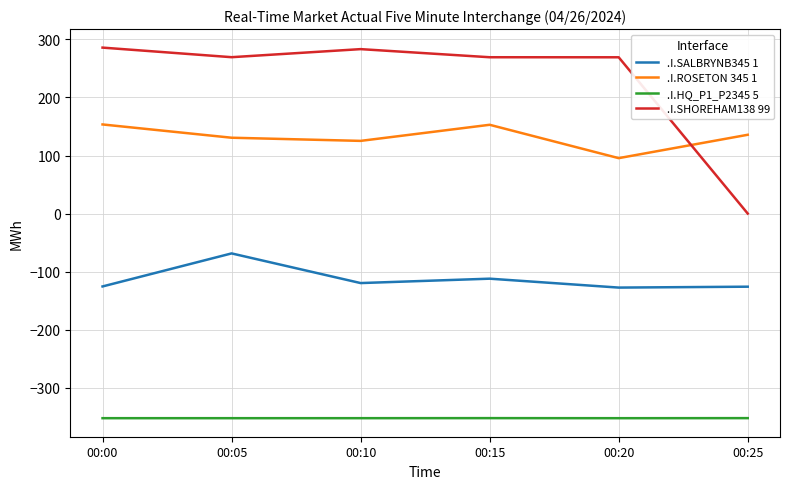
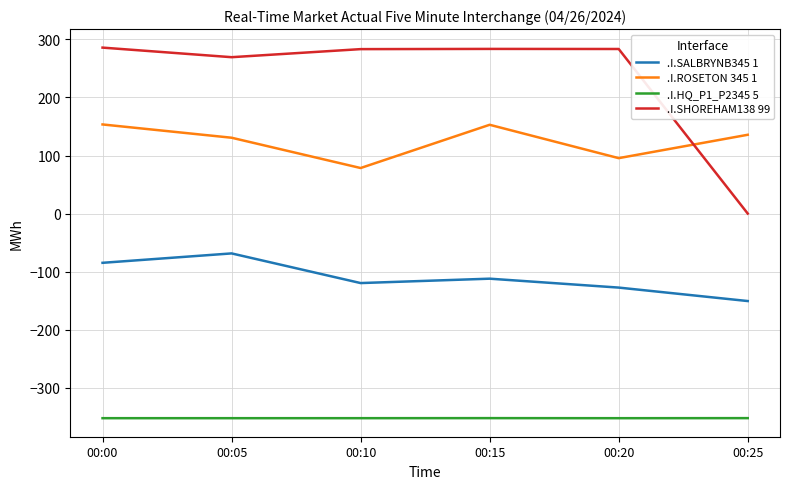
  {
    ".I.SALBRYNB345 1": {
-     "00:00": -130,
+     "00:00": -80,
      "00:05": -70,
      "00:10": -120,
      "00:15": -110,
      "00:20": -130,
-     "00:25": -130
+     "00:25": -150
    },
    ".I.ROSETON 345 1": {
      "00:00": 150,
      "00:05": 130,
-     "00:10": 130,
+     "00:10": 80,
      "00:15": 150,
      "00:20": 100,
      "00:25": 140
    },
    ".I.HQ_P1_P2345 5": {
      "00:00": -350,
      "00:05": -350,
      "00:10": -350,
      "00:15": -350,
      "00:20": -350,
      "00:25": -350
    },
    ".I.SHOREHAM138 99": {
      "00:00": 290,
      "00:05": 270,
      "00:10": 280,
-     "00:15": 270,
-     "00:20": 270,
+     "00:15": 280,
+     "00:20": 280,
      "00:25": 0
    }
  }
